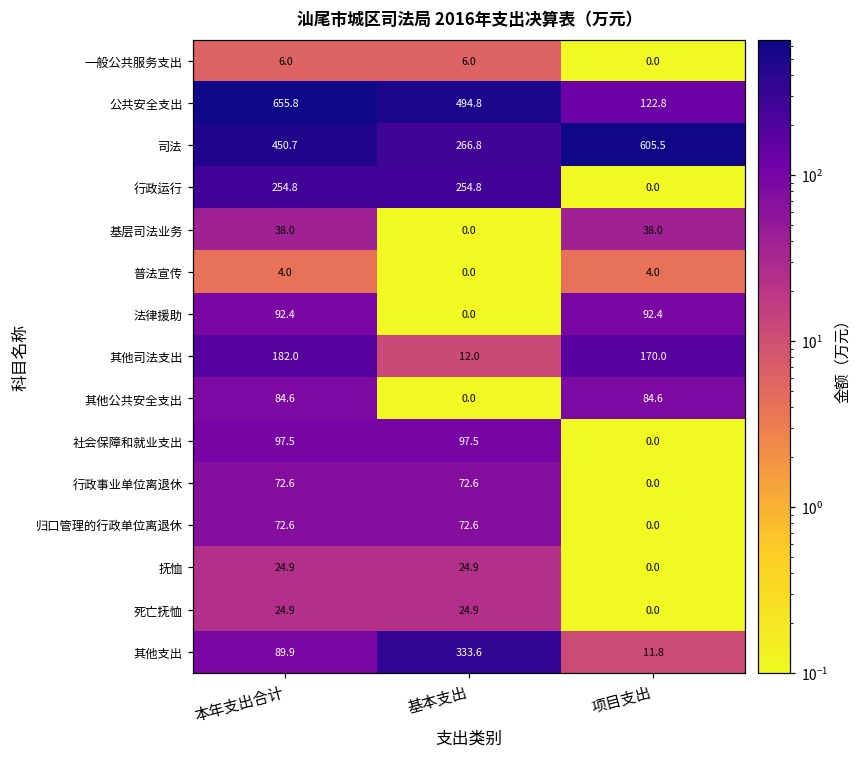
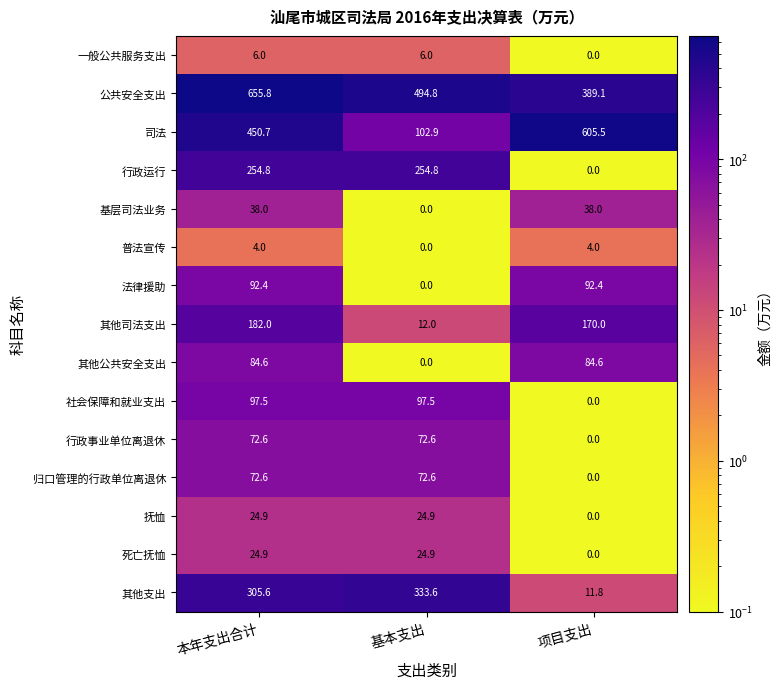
  {
    "一般公共服务支出": {
      "本年支出合计": 6.0,
      "基本支出": 6.0,
      "项目支出": 0.0
    },
    "公共安全支出": {
      "本年支出合计": 655.8,
      "基本支出": 494.8,
-     "项目支出": 122.8
+     "项目支出": 389.1
    },
    "司法": {
      "本年支出合计": 450.7,
-     "基本支出": 266.8,
+     "基本支出": 102.9,
      "项目支出": 605.5
    },
    "行政运行": {
      "本年支出合计": 254.8,
      "基本支出": 254.8,
      "项目支出": 0.0
    },
    "基层司法业务": {
      "本年支出合计": 38.0,
      "基本支出": 0.0,
      "项目支出": 38.0
    },
    "普法宣传": {
      "本年支出合计": 4.0,
      "基本支出": 0.0,
      "项目支出": 4.0
    },
    "法律援助": {
      "本年支出合计": 92.4,
      "基本支出": 0.0,
      "项目支出": 92.4
    },
    "其他司法支出": {
      "本年支出合计": 182.0,
      "基本支出": 12.0,
      "项目支出": 170.0
    },
    "其他公共安全支出": {
      "本年支出合计": 84.6,
      "基本支出": 0.0,
      "项目支出": 84.6
    },
    "社会保障和就业支出": {
      "本年支出合计": 97.5,
      "基本支出": 97.5,
      "项目支出": 0.0
    },
    "行政事业单位离退休": {
      "本年支出合计": 72.6,
      "基本支出": 72.6,
      "项目支出": 0.0
    },
    "归口管理的行政单位离退休": {
      "本年支出合计": 72.6,
      "基本支出": 72.6,
      "项目支出": 0.0
    },
    "抚恤": {
      "本年支出合计": 24.9,
      "基本支出": 24.9,
      "项目支出": 0.0
    },
    "死亡抚恤": {
      "本年支出合计": 24.9,
      "基本支出": 24.9,
      "项目支出": 0.0
    },
    "其他支出": {
-     "本年支出合计": 89.9,
+     "本年支出合计": 305.6,
      "基本支出": 333.6,
      "项目支出": 11.8
    }
  }
